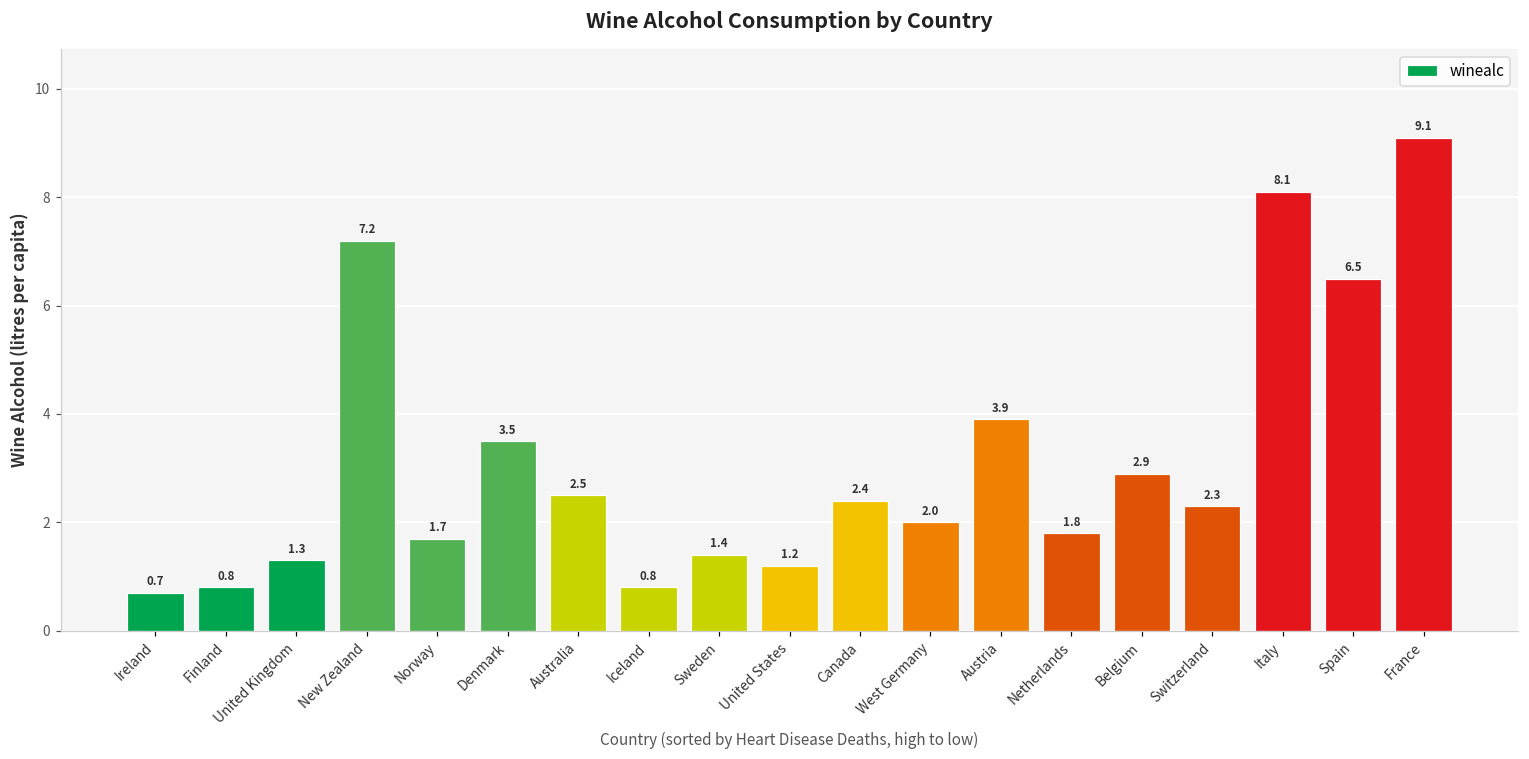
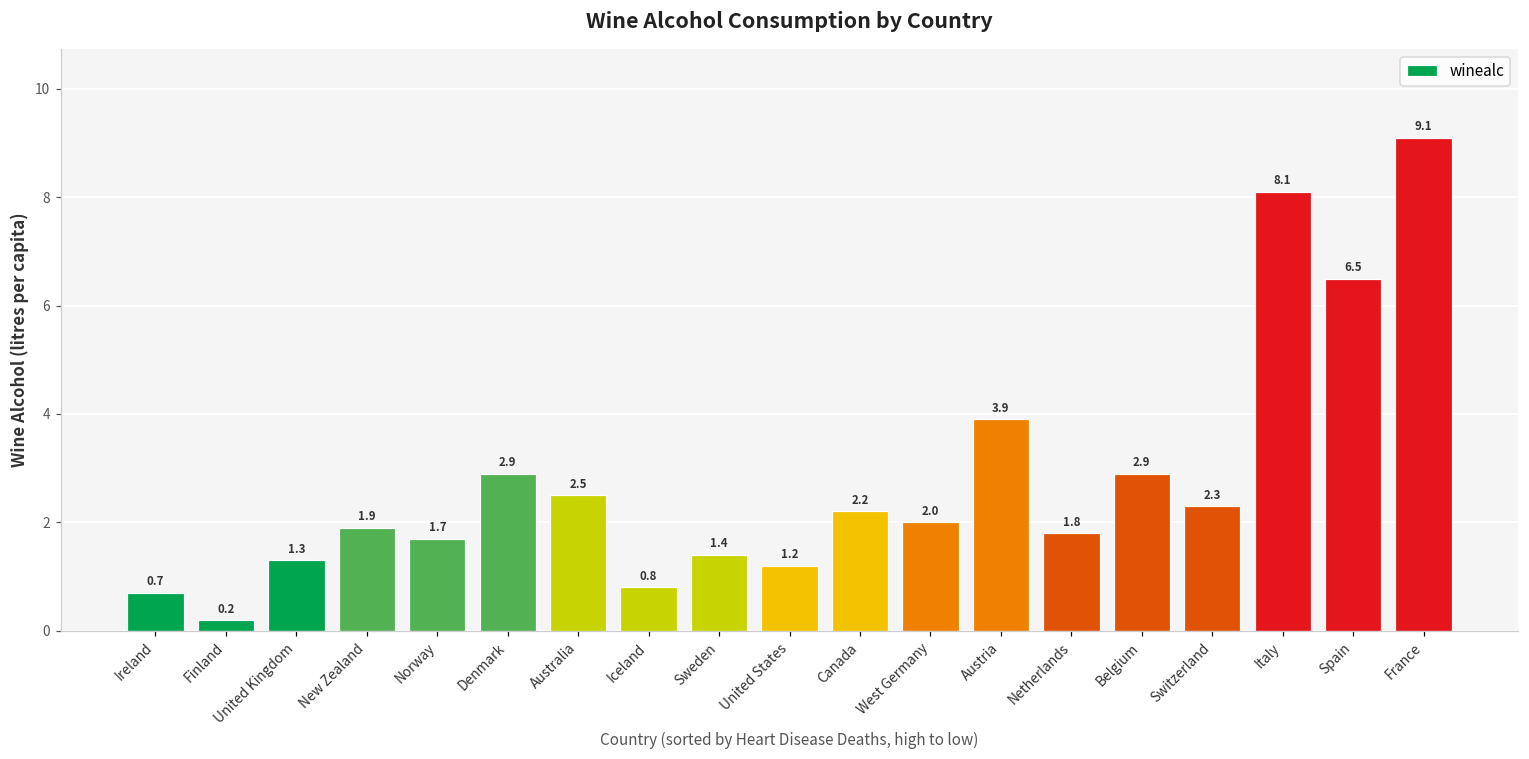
  {
    "Ireland": 0.7,
-   "Finland": 0.8,
+   "Finland": 0.2,
    "United Kingdom": 1.3,
-   "New Zealand": 7.2,
+   "New Zealand": 1.9,
    "Norway": 1.7,
-   "Denmark": 3.5,
+   "Denmark": 2.9,
    "Australia": 2.5,
    "Iceland": 0.8,
    "Sweden": 1.4,
    "United States": 1.2,
-   "Canada": 2.4,
+   "Canada": 2.2,
    "West Germany": 2.0,
    "Austria": 3.9,
    "Netherlands": 1.8,
    "Belgium": 2.9,
    "Switzerland": 2.3,
    "Italy": 8.1,
    "Spain": 6.5,
    "France": 9.1
  }
